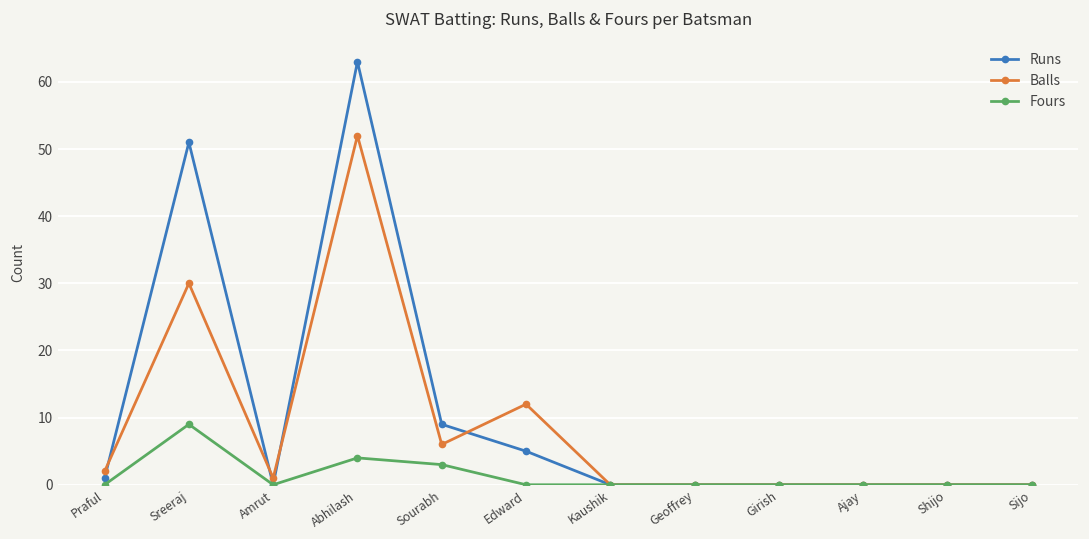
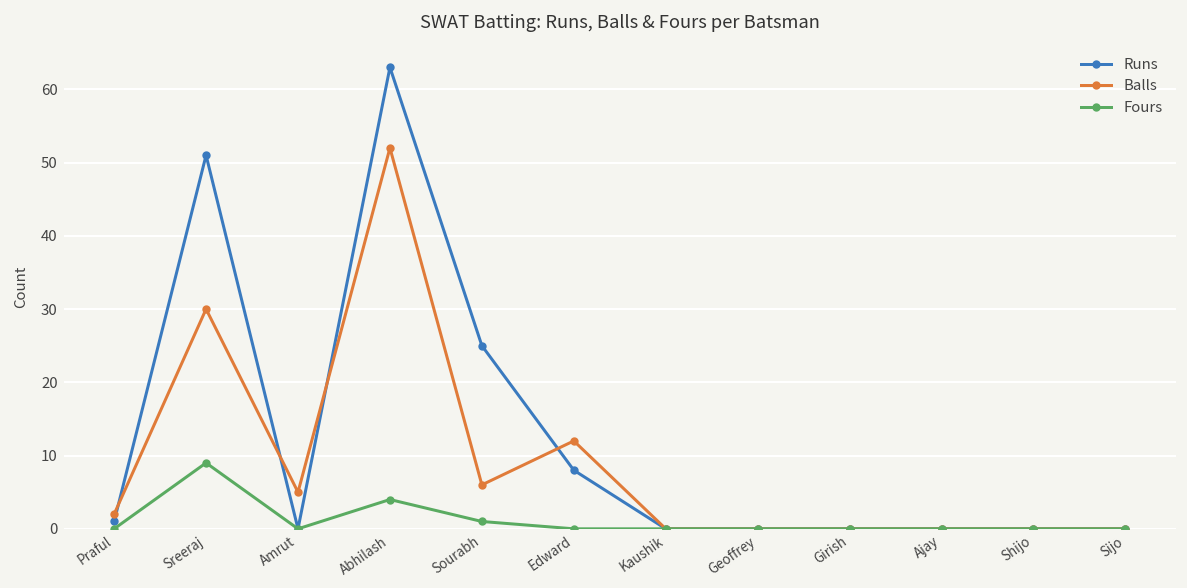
  {
    "Runs": {
      "Praful": 1,
      "Sreeraj": 51,
      "Abhilash": 63,
-     "Sourabh": 9,
-     "Edward": 5
+     "Sourabh": 25,
+     "Edward": 8
    },
    "Balls": {
      "Praful": 2,
      "Sreeraj": 30,
-     "Amrut": 1,
+     "Amrut": 5,
      "Abhilash": 52,
      "Sourabh": 6,
      "Edward": 12
    },
    "Fours": {
      "Praful": 0,
      "Sreeraj": 9,
      "Abhilash": 4,
-     "Sourabh": 3,
+     "Sourabh": 1,
      "Edward": 0
    }
  }
